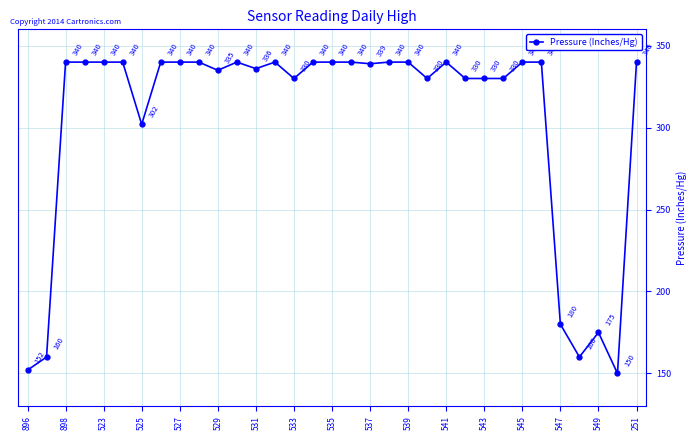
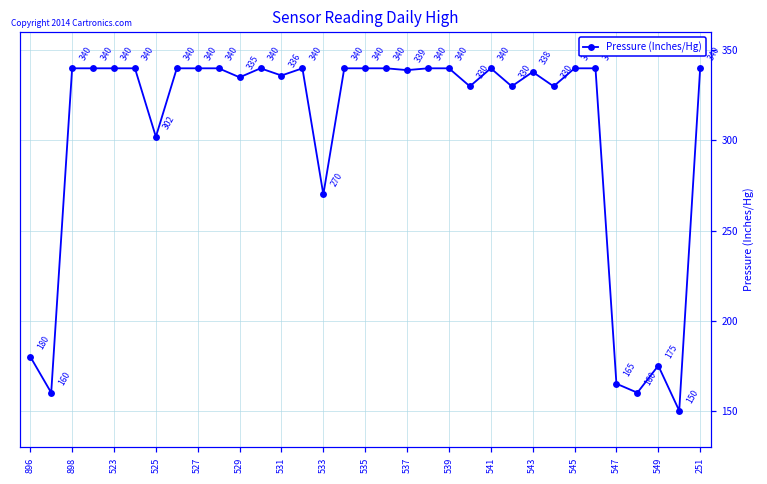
  {
-   "896": 152,
+   "896": 180,
    "523": 340,
    "525": 302,
    "527": 340,
-   "533": 330,
+   "533": 270,
    "535": 340,
    "537": 339,
    "539": 340,
    "541": 340,
-   "543": 330,
-   "547": 180,
+   "543": 338,
+   "547": 165,
    "549": 175,
    "251": 340
  }
